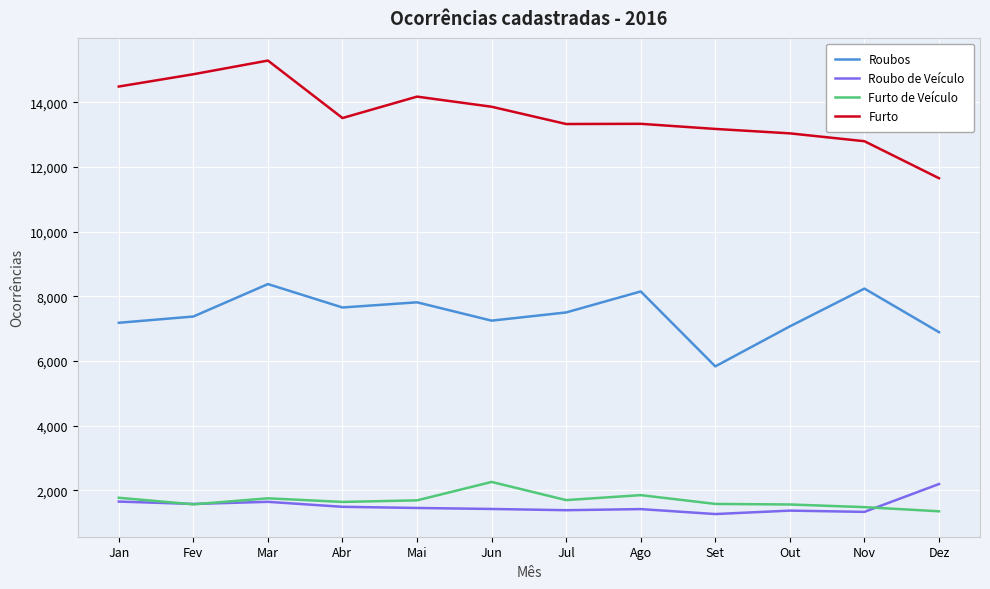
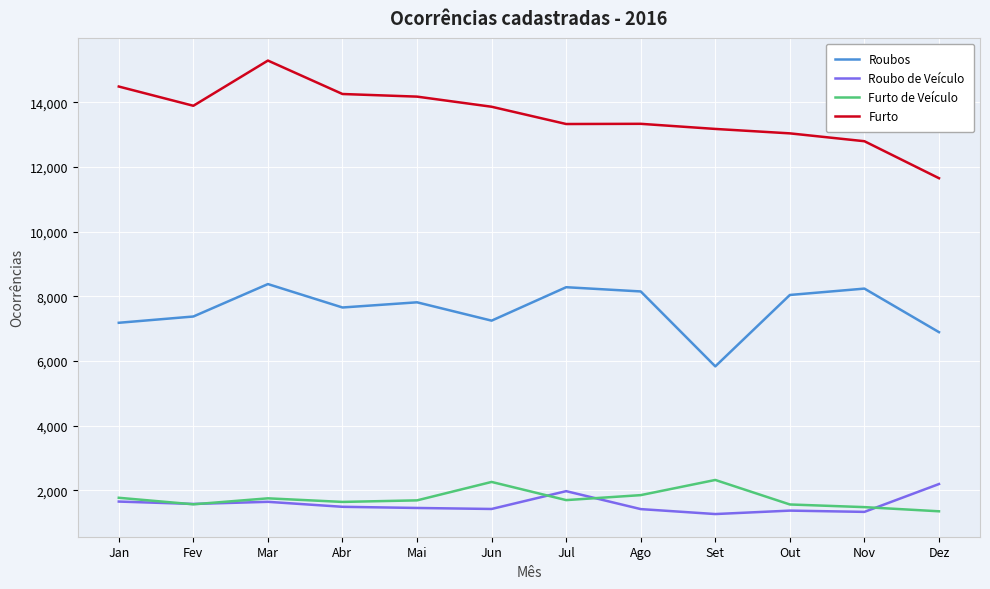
  {
    "Roubos": {
      "Jan": "7,200",
      "Fev": "7,400",
      "Mar": "8,400",
      "Abr": "7,700",
      "Mai": "7,800",
      "Jun": "7,200",
-     "Jul": "7,500",
+     "Jul": "8,300",
      "Ago": "8,100",
      "Set": "5,800",
-     "Out": "7,100",
+     "Out": "8,000",
      "Nov": "8,200",
      "Dez": "6,900"
    },
    "Roubo de Veículo": {
      "Jan": "1,700",
      "Mar": "1,600",
      "Abr": "1,500",
      "Mai": "1,500",
      "Jun": "1,400",
-     "Jul": "1,400",
+     "Jul": "2,000",
      "Ago": "1,400",
      "Set": "1,300",
      "Out": "1,400",
      "Nov": "1,300",
      "Dez": "2,200"
    },
    "Furto de Veículo": {
      "Jan": "1,800",
      "Mar": "1,800",
      "Abr": "1,600",
      "Mai": "1,700",
      "Jun": "2,300",
      "Jul": "1,700",
      "Ago": "1,900",
-     "Set": "1,600",
+     "Set": "2,300",
      "Out": "1,600",
      "Nov": "1,500",
      "Dez": "1,400"
    },
    "Furto": {
      "Jan": "14,500",
-     "Fev": "14,900",
+     "Fev": "13,900",
      "Mar": "15,300",
-     "Abr": "13,500",
+     "Abr": "14,300",
      "Mai": "14,200",
      "Jun": "13,900",
      "Jul": "13,300",
      "Ago": "13,300",
      "Set": "13,200",
      "Out": "13,000",
      "Nov": "12,800",
      "Dez": "11,700"
    }
  }
